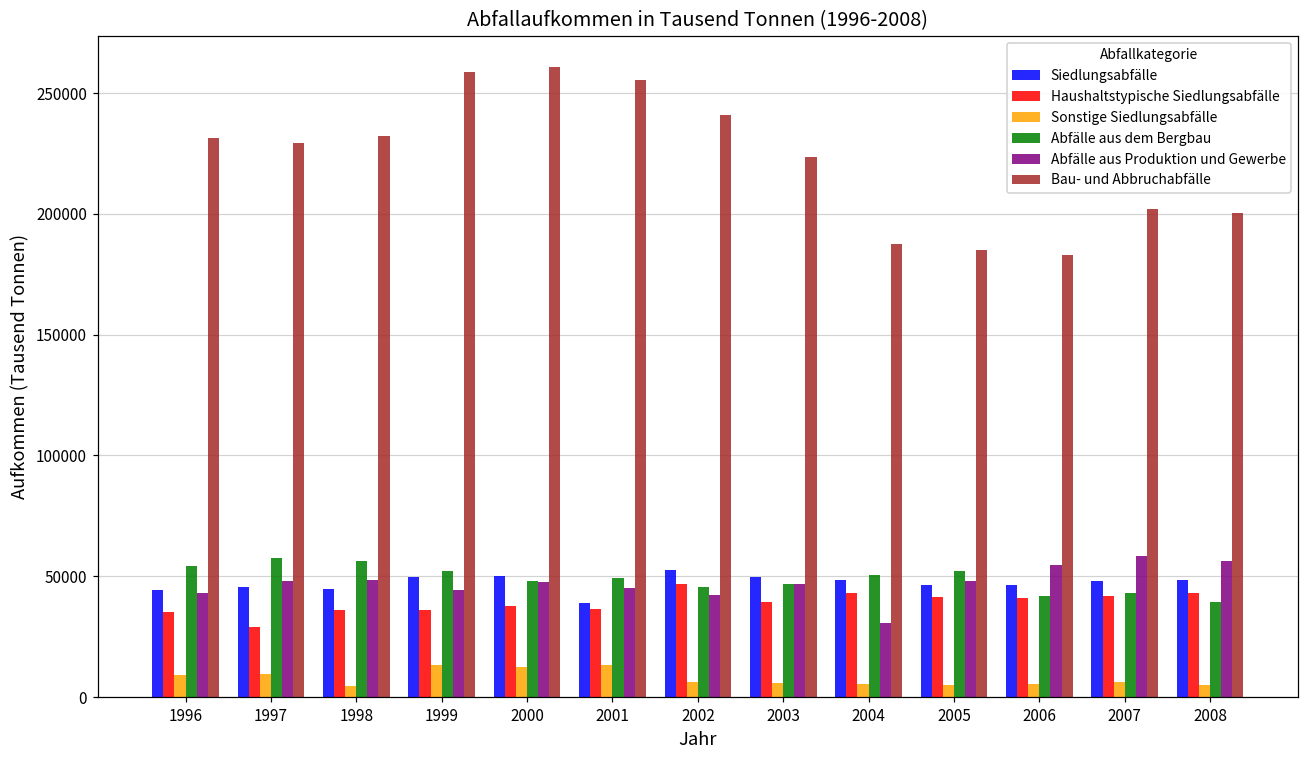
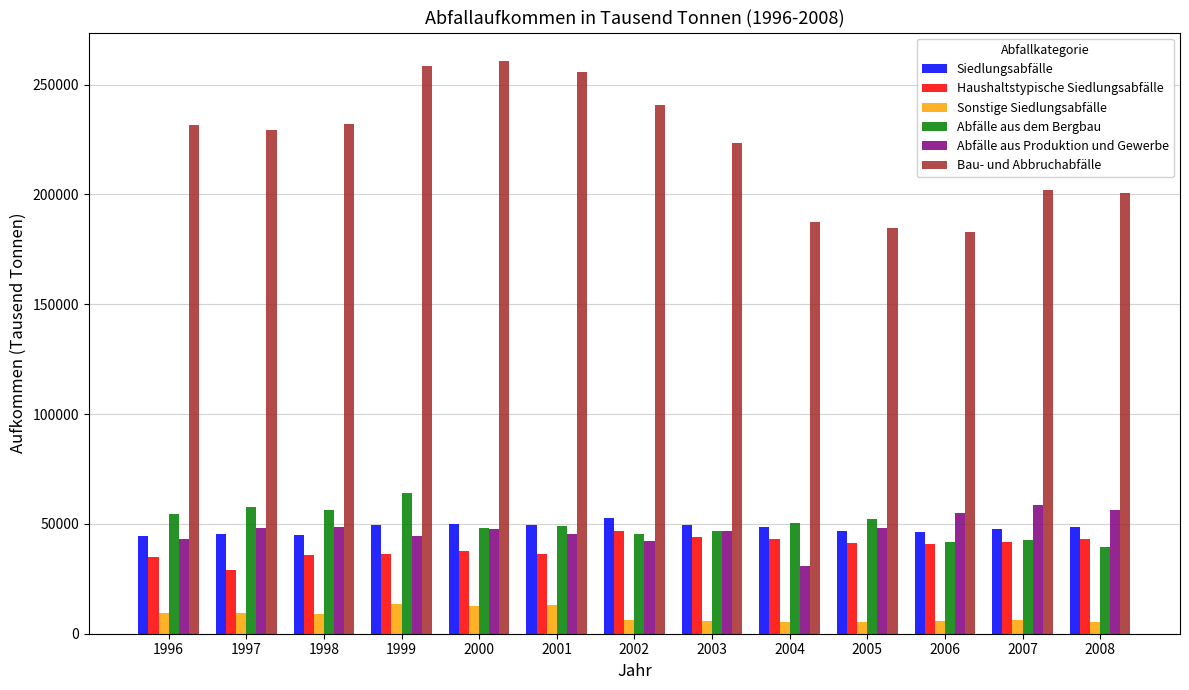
  {
    "Siedlungsabfälle": {
      "1996": 44000,
      "1997": 46000,
      "1998": 45000,
      "1999": 50000,
      "2000": 50000,
-     "2001": 39000,
+     "2001": 49000,
      "2002": 53000,
      "2003": 50000,
      "2004": 48000,
      "2005": 47000,
      "2006": 46000,
      "2007": 48000,
      "2008": 48000
    },
    "Haushaltstypische Siedlungsabfälle": {
      "1996": 35000,
      "1997": 29000,
      "1998": 36000,
      "1999": 36000,
      "2000": 38000,
      "2001": 36000,
      "2002": 47000,
-     "2003": 39000,
+     "2003": 44000,
      "2004": 43000,
      "2005": 41000,
      "2006": 41000,
      "2007": 42000,
      "2008": 43000
    },
    "Sonstige Siedlungsabfälle": {
      "1996": 9000,
      "1997": 9000,
-     "1998": 5000,
+     "1998": 9000,
      "1999": 13000,
      "2000": 12000,
      "2001": 13000,
      "2002": 6000,
      "2003": 6000,
      "2004": 5000,
      "2005": 5000,
      "2006": 6000,
      "2007": 6000,
      "2008": 5000
    },
    "Abfälle aus dem Bergbau": {
      "1996": 54000,
      "1997": 58000,
      "1998": 56000,
-     "1999": 52000,
+     "1999": 64000,
      "2000": 48000,
      "2001": 49000,
      "2002": 45000,
      "2003": 47000,
      "2004": 50000,
      "2005": 52000,
      "2006": 42000,
      "2007": 43000,
      "2008": 39000
    },
    "Abfälle aus Produktion und Gewerbe": {
      "1996": 43000,
      "1997": 48000,
      "1998": 49000,
      "1999": 44000,
      "2000": 48000,
      "2001": 45000,
      "2002": 42000,
      "2003": 47000,
      "2004": 31000,
      "2005": 48000,
      "2006": 55000,
      "2007": 58000,
      "2008": 56000
    },
    "Bau- und Abbruchabfälle": {
      "1996": 231000,
      "1997": 229000,
      "1998": 232000,
      "1999": 259000,
      "2000": 261000,
      "2001": 256000,
      "2002": 241000,
      "2003": 223000,
      "2004": 187000,
      "2005": 185000,
      "2006": 183000,
      "2007": 202000,
      "2008": 201000
    }
  }
